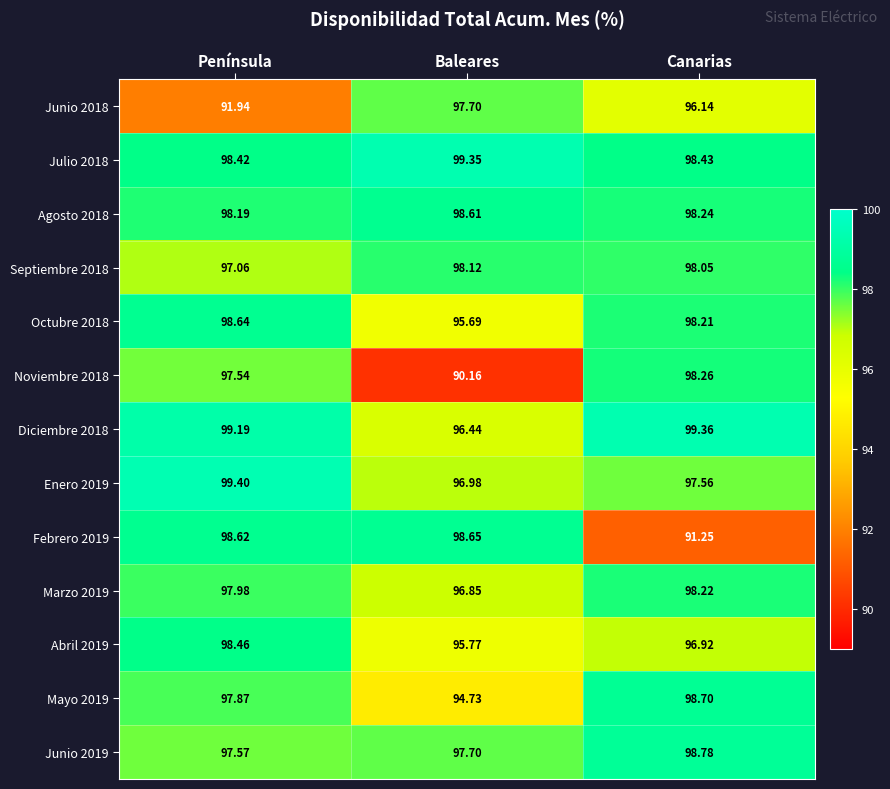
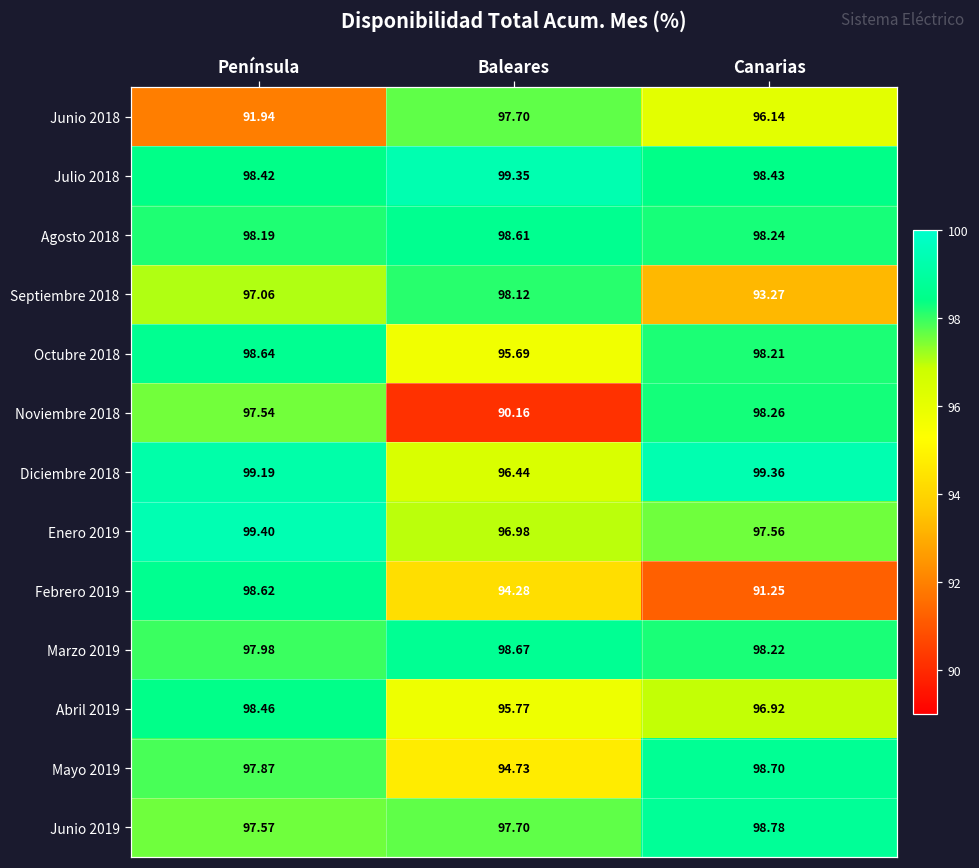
  {
    "Junio 2018": {
      "Península": 91.94,
      "Baleares": 97.70,
      "Canarias": 96.14
    },
    "Julio 2018": {
      "Península": 98.42,
      "Baleares": 99.35,
      "Canarias": 98.43
    },
    "Agosto 2018": {
      "Península": 98.19,
      "Baleares": 98.61,
      "Canarias": 98.24
    },
    "Septiembre 2018": {
      "Península": 97.06,
      "Baleares": 98.12,
-     "Canarias": 98.05
+     "Canarias": 93.27
    },
    "Octubre 2018": {
      "Península": 98.64,
      "Baleares": 95.69,
      "Canarias": 98.21
    },
    "Noviembre 2018": {
      "Península": 97.54,
      "Baleares": 90.16,
      "Canarias": 98.26
    },
    "Diciembre 2018": {
      "Península": 99.19,
      "Baleares": 96.44,
      "Canarias": 99.36
    },
    "Enero 2019": {
      "Península": 99.40,
      "Baleares": 96.98,
      "Canarias": 97.56
    },
    "Febrero 2019": {
      "Península": 98.62,
-     "Baleares": 98.65,
+     "Baleares": 94.28,
      "Canarias": 91.25
    },
    "Marzo 2019": {
      "Península": 97.98,
-     "Baleares": 96.85,
+     "Baleares": 98.67,
      "Canarias": 98.22
    },
    "Abril 2019": {
      "Península": 98.46,
      "Baleares": 95.77,
      "Canarias": 96.92
    },
    "Mayo 2019": {
      "Península": 97.87,
      "Baleares": 94.73,
      "Canarias": 98.70
    },
    "Junio 2019": {
      "Península": 97.57,
      "Baleares": 97.70,
      "Canarias": 98.78
    }
  }
